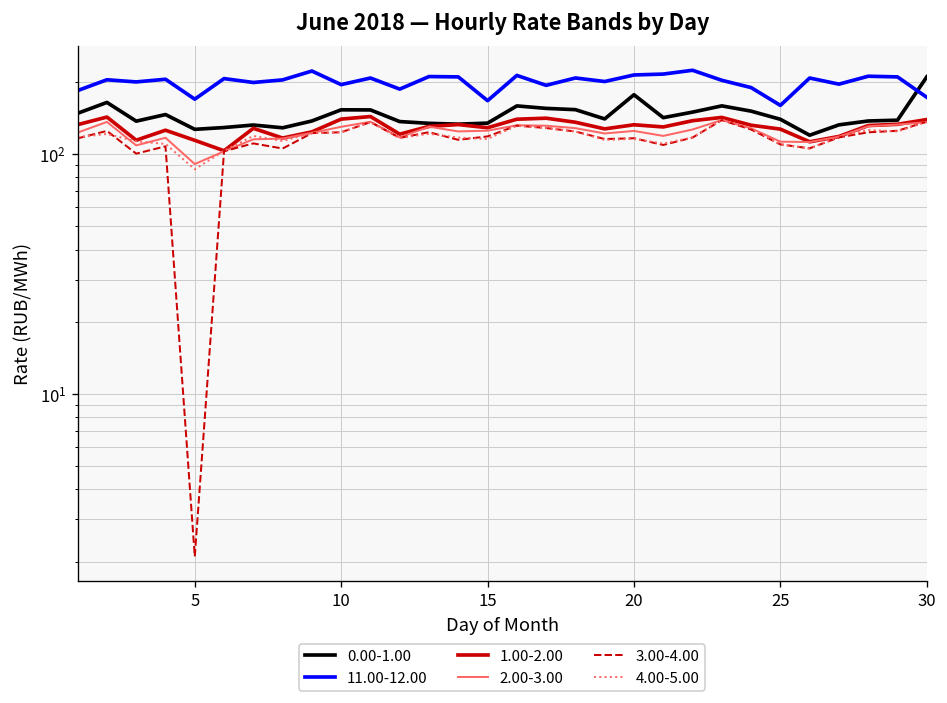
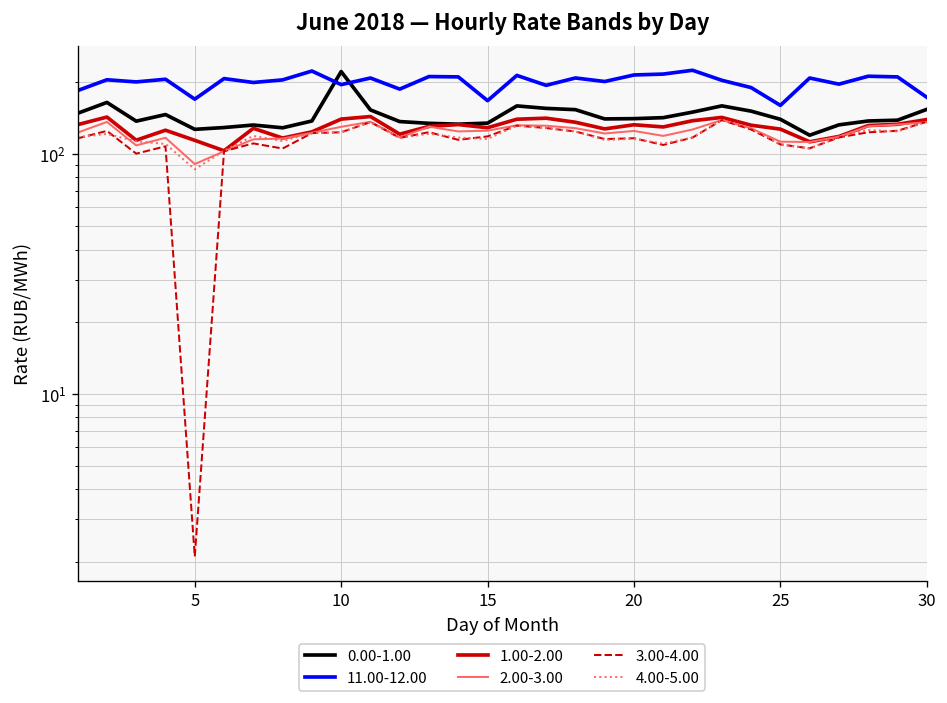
  {
    "0.00-1.00": {
      "5": 130,
-     "10": 150,
+     "10": 220,
      "15": 130,
-     "20": 180,
+     "20": 140,
      "25": 140,
-     "30": 210
+     "30": 150
    },
    "11.00-12.00": {
      "5": 170,
      "10": 200,
      "15": 170,
      "20": 210,
      "25": 160,
      "30": 170
    }
  }
